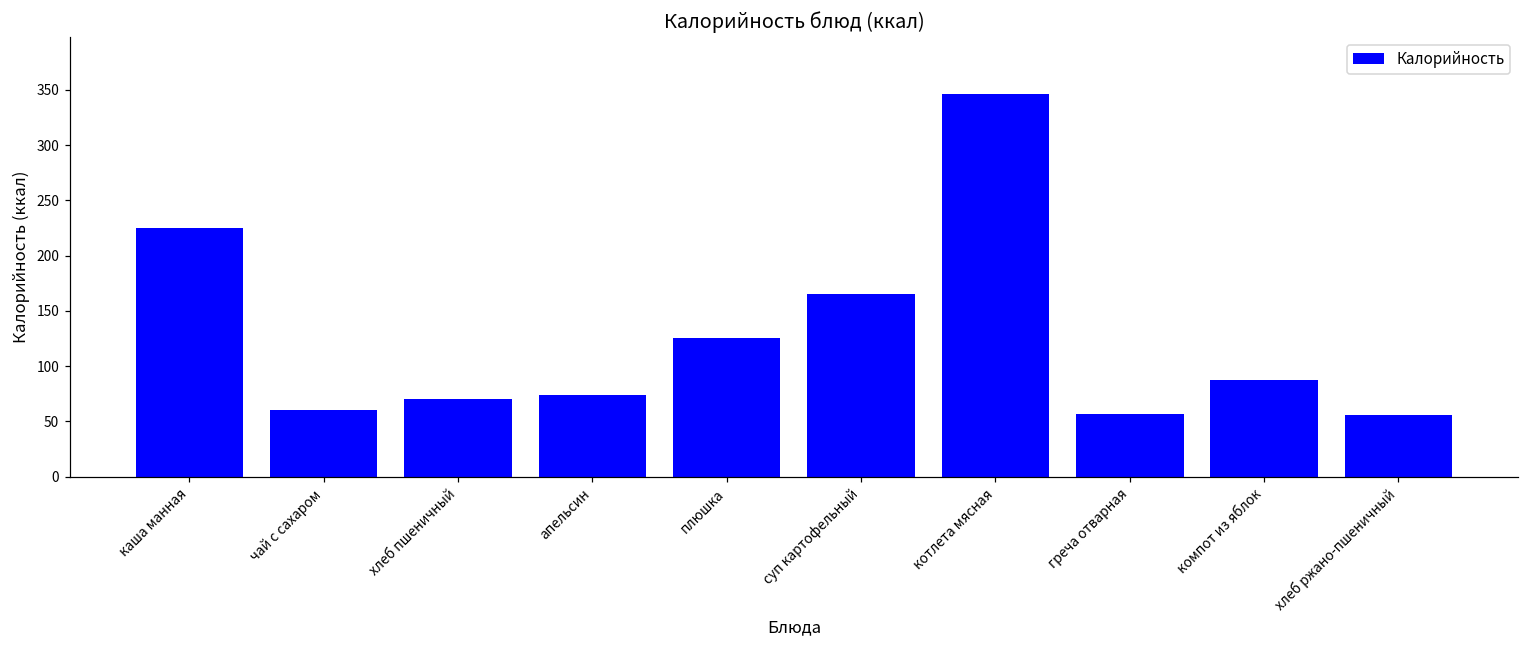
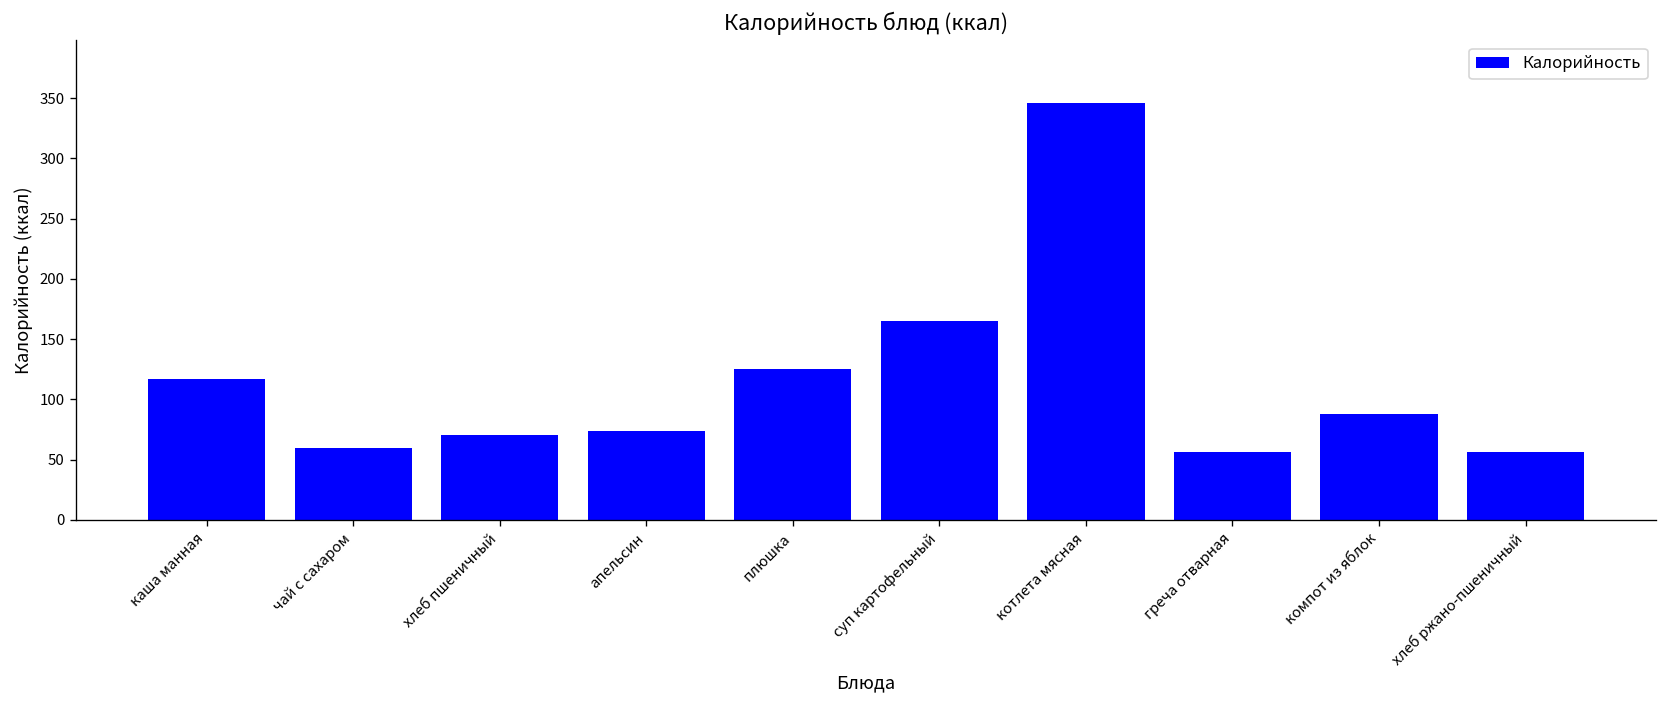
  {
-   "каша манная": 225,
+   "каша манная": 117,
    "чай с сахаром": 60,
    "хлеб пшеничный": 70,
    "апельсин": 74,
    "плюшка": 125,
    "суп картофельный": 165,
    "котлета мясная": 346,
    "греча отварная": 57,
    "компот из яблок": 87,
    "хлеб ржано-пшеничный": 56
  }
